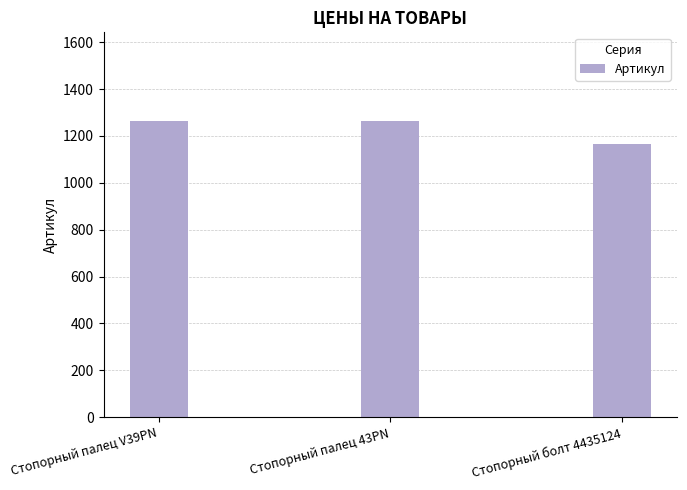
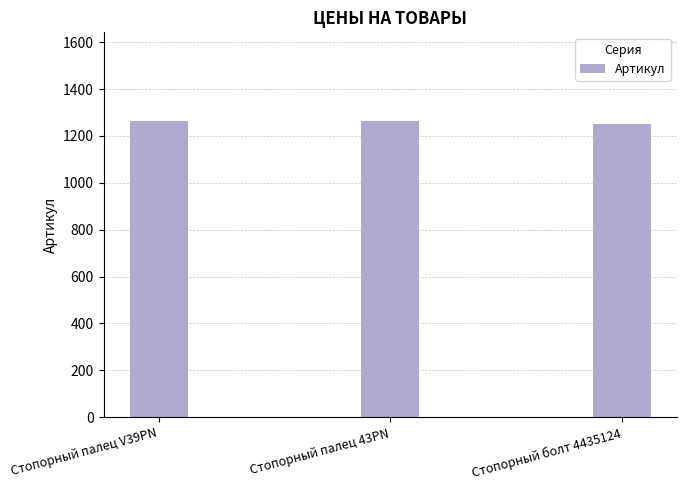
  {
    "Стопорный палец V39PN": 1260,
    "Стопорный палец 43PN": 1260,
-   "Стопорный болт 4435124": 1170
+   "Стопорный болт 4435124": 1250
  }
